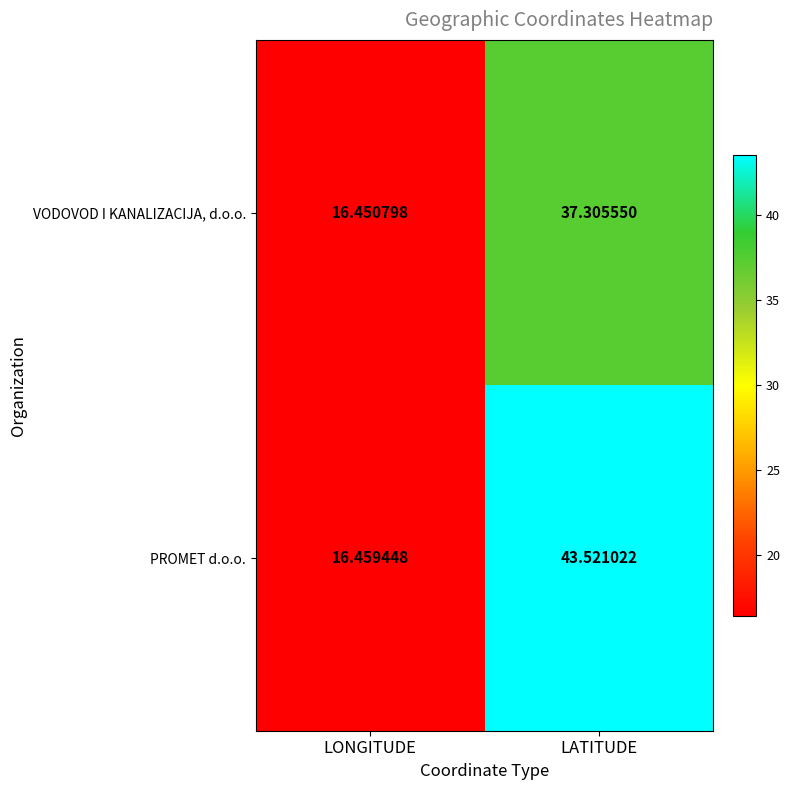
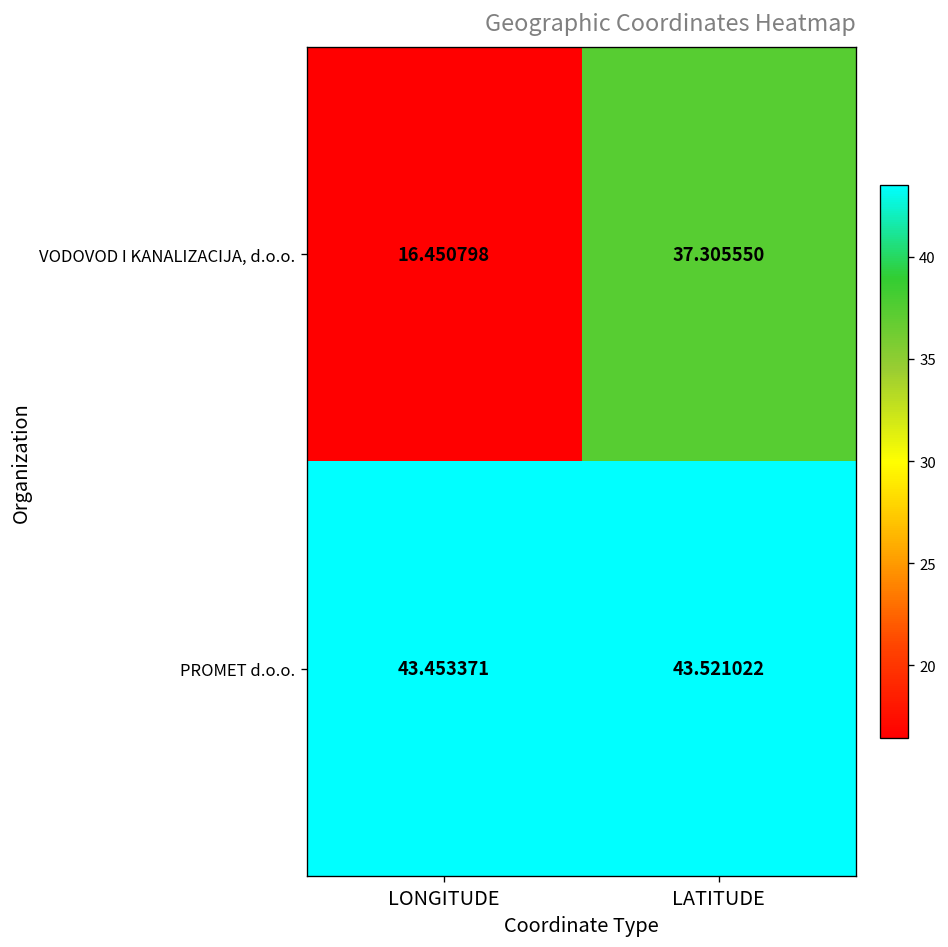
  {
    "VODOVOD I KANALIZACIJA, d.o.o.": {
      "LONGITUDE": 16.450798,
      "LATITUDE": 37.305550
    },
    "PROMET d.o.o.": {
-     "LONGITUDE": 16.459448,
+     "LONGITUDE": 43.453371,
      "LATITUDE": 43.521022
    }
  }
